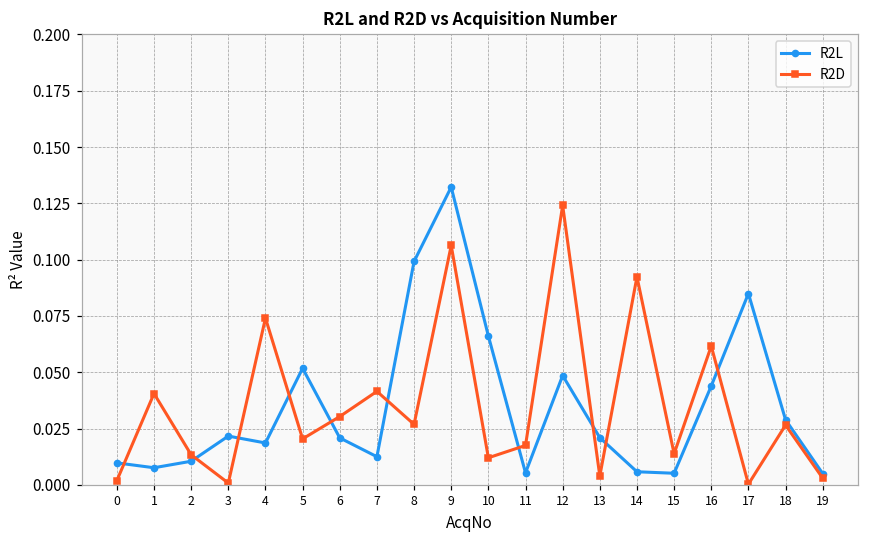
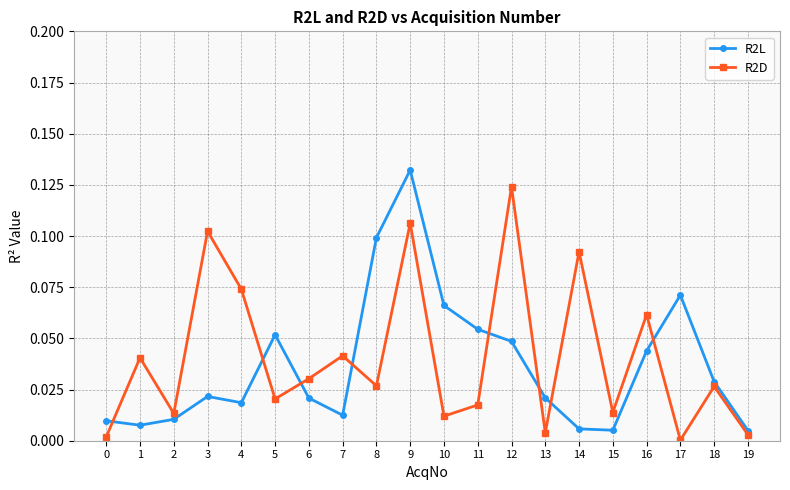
  {
    "R2L": {
      "0": 0.010,
      "1": 0.008,
      "2": 0.010,
      "3": 0.022,
      "4": 0.019,
      "5": 0.052,
      "6": 0.021,
      "7": 0.012,
      "8": 0.099,
      "9": 0.132,
      "10": 0.066,
-     "11": 0.005,
+     "11": 0.054,
      "12": 0.049,
      "13": 0.021,
      "14": 0.006,
      "15": 0.005,
      "16": 0.044,
-     "17": 0.085,
+     "17": 0.071,
      "18": 0.029,
      "19": 0.005
    },
    "R2D": {
      "0": 0.002,
      "1": 0.041,
      "2": 0.013,
-     "3": 0.001,
+     "3": 0.102,
      "4": 0.074,
      "5": 0.020,
      "6": 0.030,
      "7": 0.041,
      "8": 0.027,
      "9": 0.106,
      "10": 0.012,
      "11": 0.017,
      "12": 0.124,
      "13": 0.004,
      "14": 0.092,
      "15": 0.014,
      "16": 0.062,
      "17": 0.000,
      "18": 0.027,
      "19": 0.003
    }
  }
